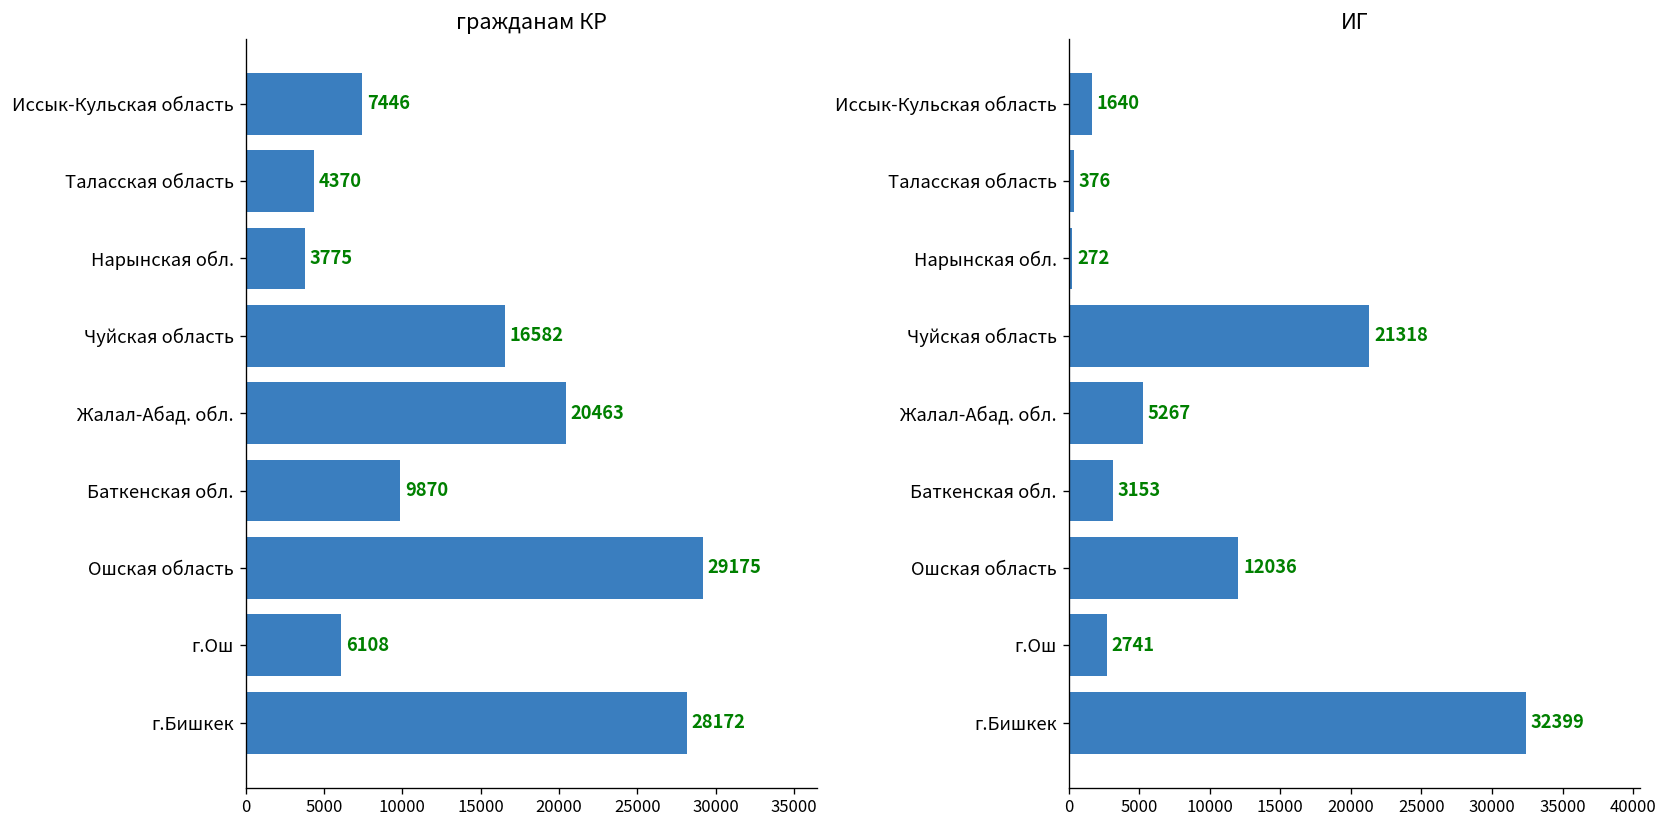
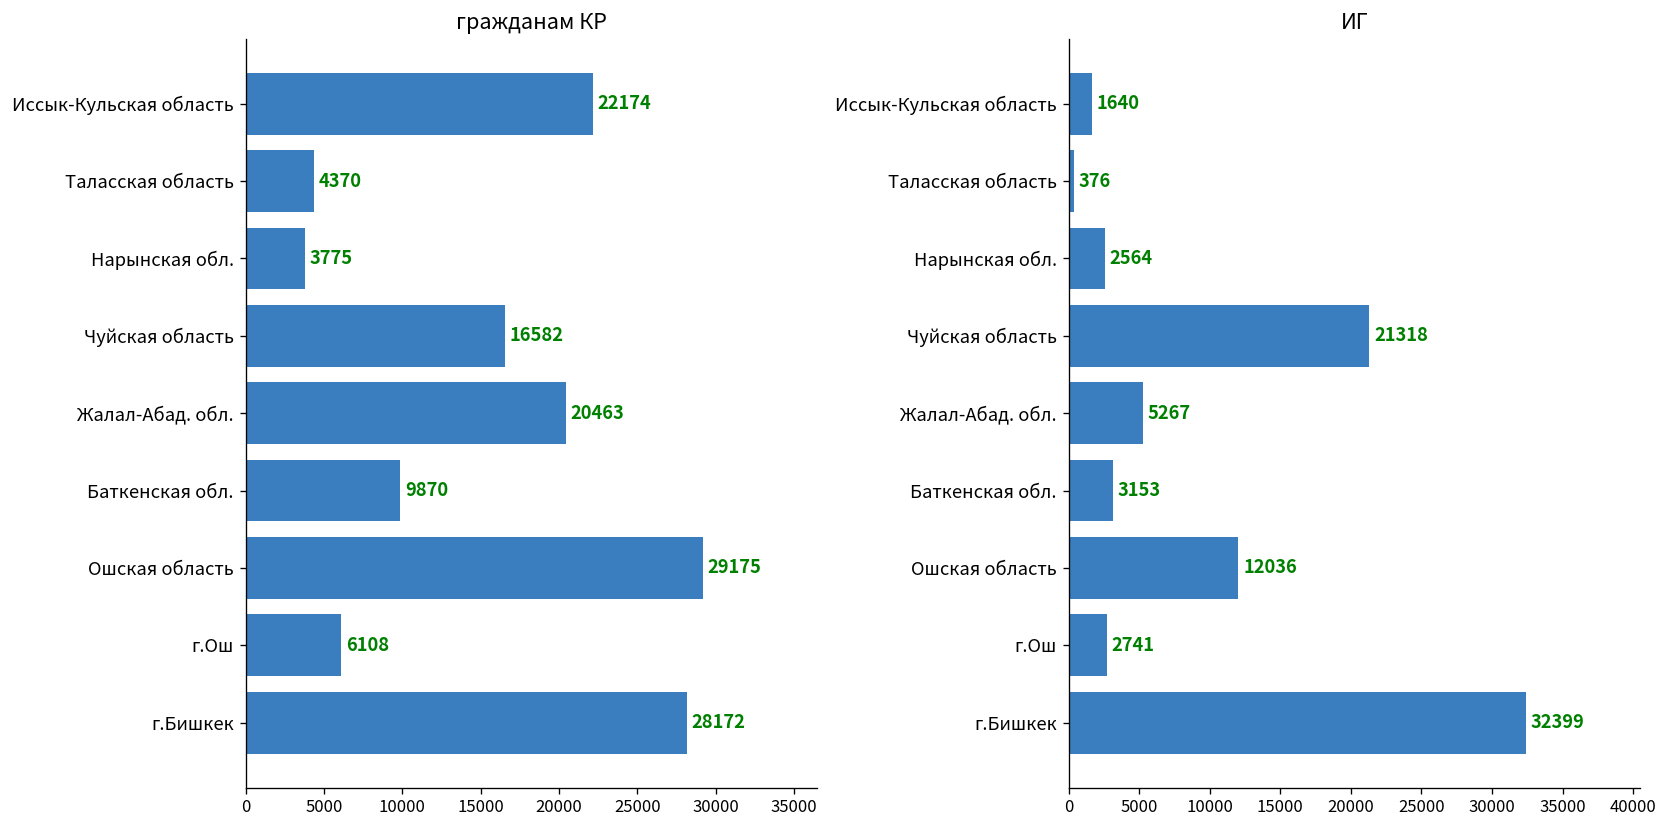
  {
    "гражданам КР": {
-     "Иссык-Кульская область": 7446,
+     "Иссык-Кульская область": 22174,
      "Таласская область": 4370,
      "Нарынская обл.": 3775,
      "Чуйская область": 16582,
      "Жалал-Абад. обл.": 20463,
      "Баткенская обл.": 9870,
      "Ошская область": 29175,
      "г.Ош": 6108,
      "г.Бишкек": 28172
    },
    "ИГ": {
      "Иссык-Кульская область": 1640,
      "Таласская область": 376,
-     "Нарынская обл.": 272,
+     "Нарынская обл.": 2564,
      "Чуйская область": 21318,
      "Жалал-Абад. обл.": 5267,
      "Баткенская обл.": 3153,
      "Ошская область": 12036,
      "г.Ош": 2741,
      "г.Бишкек": 32399
    }
  }
